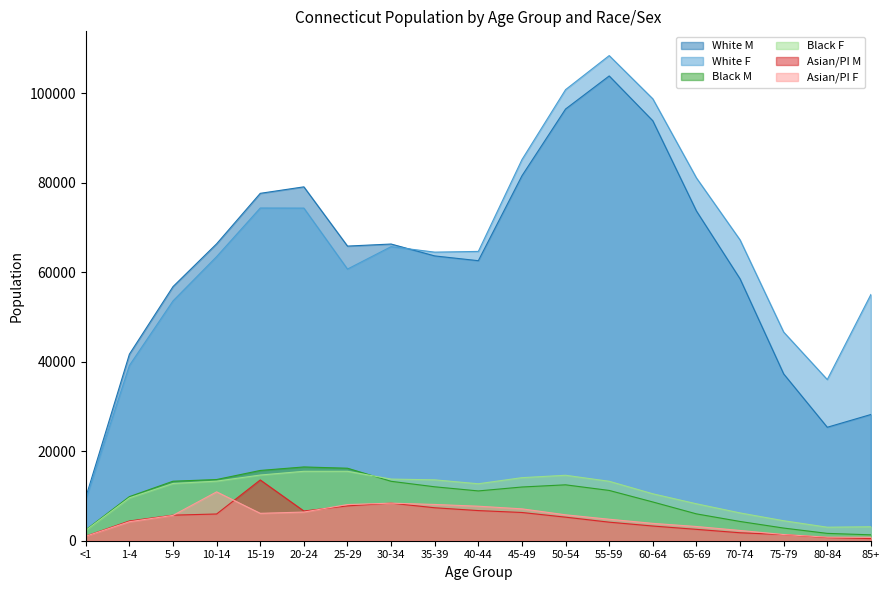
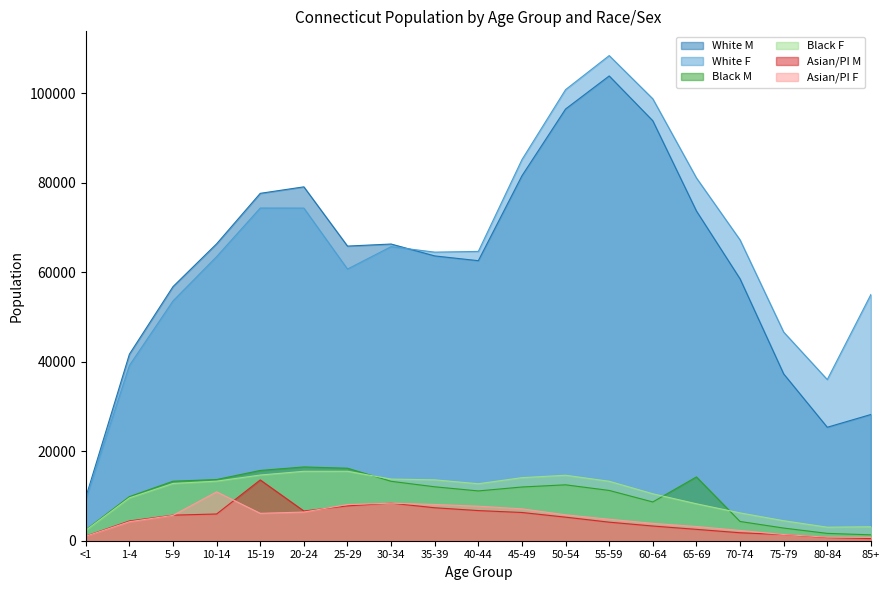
  {
    "Black M": {
      "15-19": 16000,
      "20-24": 16000,
      "25-29": 16000,
      "35-39": 12000,
      "40-44": 11000,
      "45-49": 12000,
      "50-54": 12000,
      "55-59": 11000,
      "60-64": 9000,
-     "65-69": 6000,
+     "65-69": 14000,
      "70-74": 4000,
      "75-79": 3000,
      "80-84": 2000
    },
    "Black F": {
      "15-19": 15000,
      "20-24": 16000,
      "25-29": 16000,
      "35-39": 14000,
      "40-44": 13000,
      "45-49": 14000,
      "50-54": 15000,
      "55-59": 13000,
      "60-64": 10000,
      "65-69": 8000,
      "70-74": 6000,
      "75-79": 4000,
      "80-84": 3000,
      "85+": 3000
    },
    "Asian/PI M": {
      "10-14": 6000,
      "15-19": 14000,
      "35-39": 7000,
      "40-44": 7000,
      "45-49": 6000,
      "55-59": 4000,
      "60-64": 3000,
      "65-69": 3000
    },
    "Asian/PI F": {
      "10-14": 11000,
      "15-19": 6000,
      "35-39": 8000,
      "40-44": 8000,
      "45-49": 7000,
      "55-59": 5000,
      "60-64": 4000,
      "65-69": 3000
    }
  }
